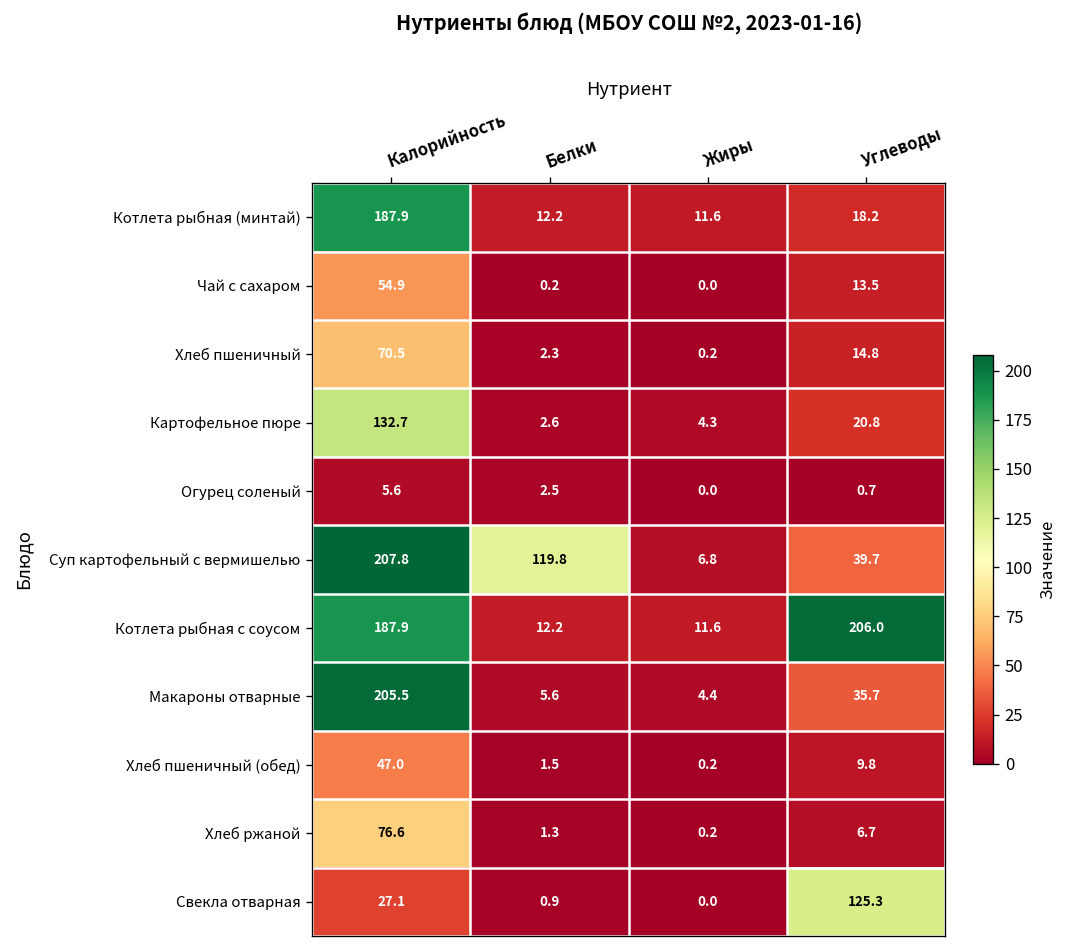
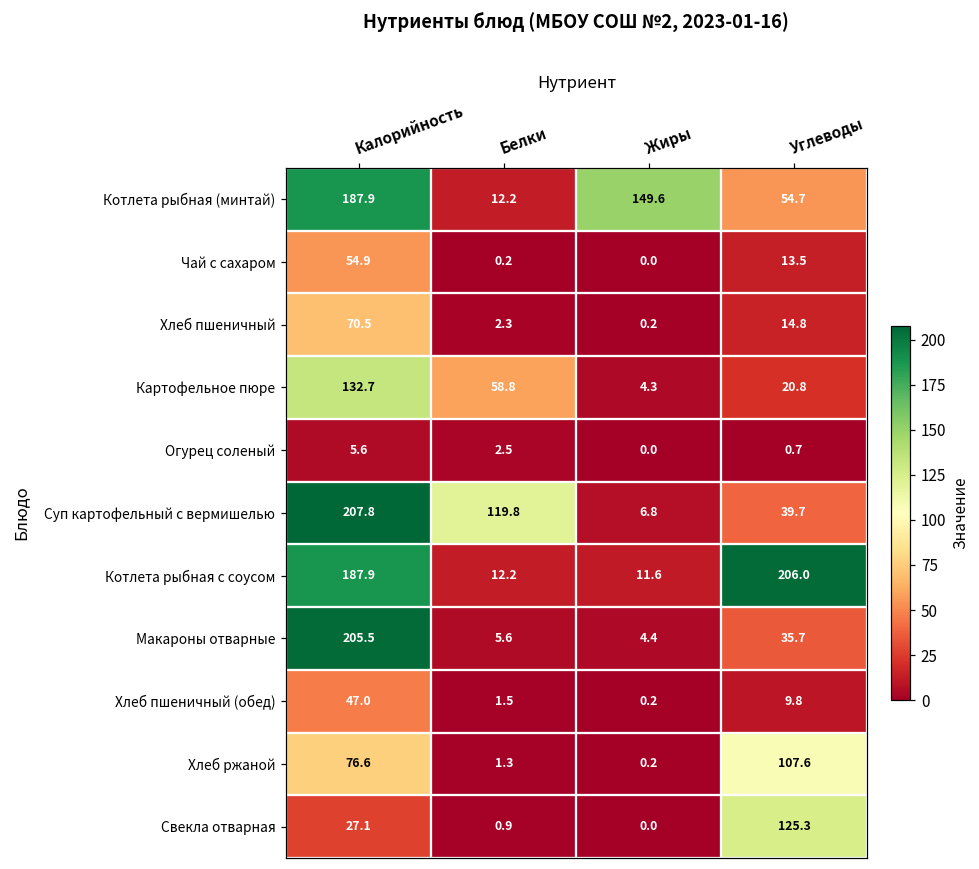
  {
    "Котлета рыбная (минтай)": {
      "Калорийность": 187.9,
      "Белки": 12.2,
-     "Жиры": 11.6,
-     "Углеводы": 18.2
+     "Жиры": 149.6,
+     "Углеводы": 54.7
    },
    "Чай с сахаром": {
      "Калорийность": 54.9,
      "Белки": 0.2,
      "Жиры": 0.0,
      "Углеводы": 13.5
    },
    "Хлеб пшеничный": {
      "Калорийность": 70.5,
      "Белки": 2.3,
      "Жиры": 0.2,
      "Углеводы": 14.8
    },
    "Картофельное пюре": {
      "Калорийность": 132.7,
-     "Белки": 2.6,
+     "Белки": 58.8,
      "Жиры": 4.3,
      "Углеводы": 20.8
    },
    "Огурец соленый": {
      "Калорийность": 5.6,
      "Белки": 2.5,
      "Жиры": 0.0,
      "Углеводы": 0.7
    },
    "Суп картофельный с вермишелью": {
      "Калорийность": 207.8,
      "Белки": 119.8,
      "Жиры": 6.8,
      "Углеводы": 39.7
    },
    "Котлета рыбная с соусом": {
      "Калорийность": 187.9,
      "Белки": 12.2,
      "Жиры": 11.6,
      "Углеводы": 206.0
    },
    "Макароны отварные": {
      "Калорийность": 205.5,
      "Белки": 5.6,
      "Жиры": 4.4,
      "Углеводы": 35.7
    },
    "Хлеб пшеничный (обед)": {
      "Калорийность": 47.0,
      "Белки": 1.5,
      "Жиры": 0.2,
      "Углеводы": 9.8
    },
    "Хлеб ржаной": {
      "Калорийность": 76.6,
      "Белки": 1.3,
      "Жиры": 0.2,
-     "Углеводы": 6.7
+     "Углеводы": 107.6
    },
    "Свекла отварная": {
      "Калорийность": 27.1,
      "Белки": 0.9,
      "Жиры": 0.0,
      "Углеводы": 125.3
    }
  }
